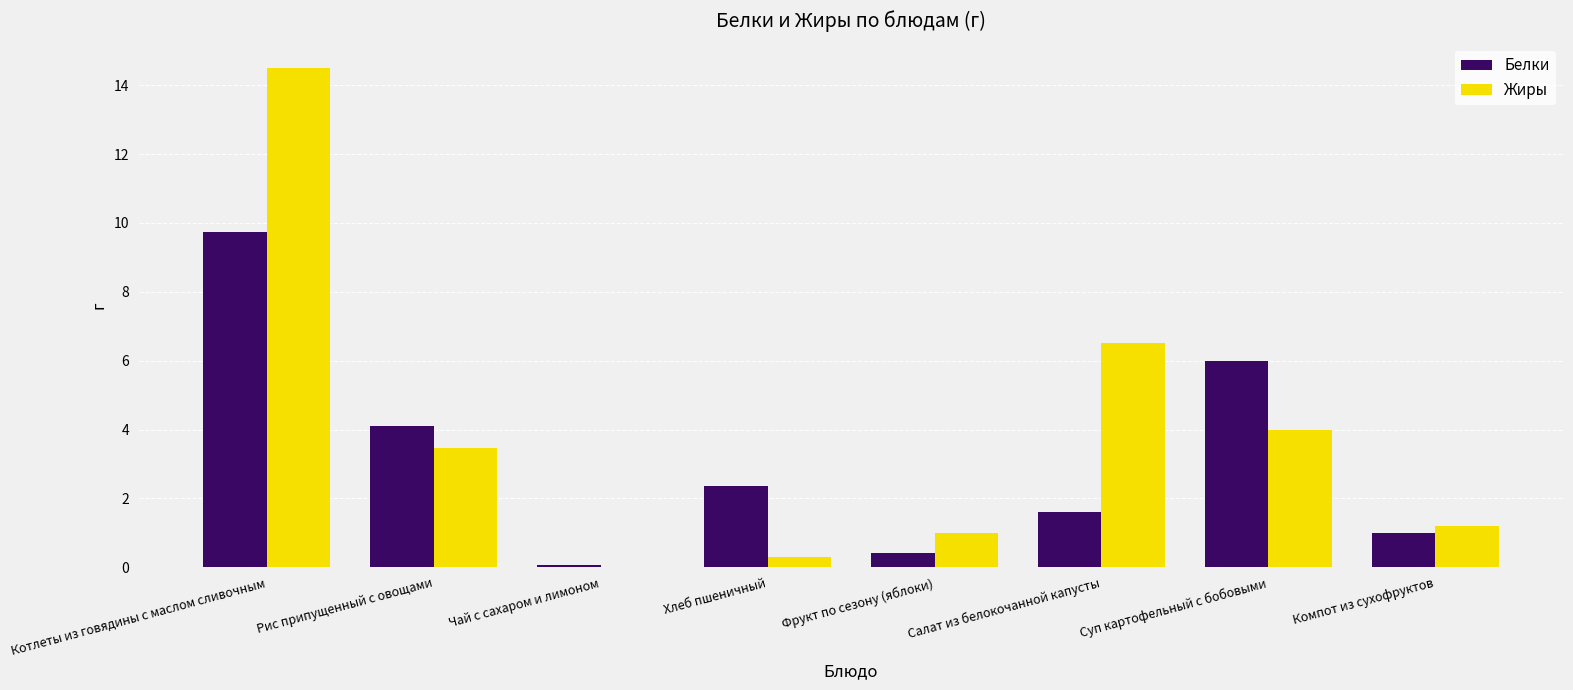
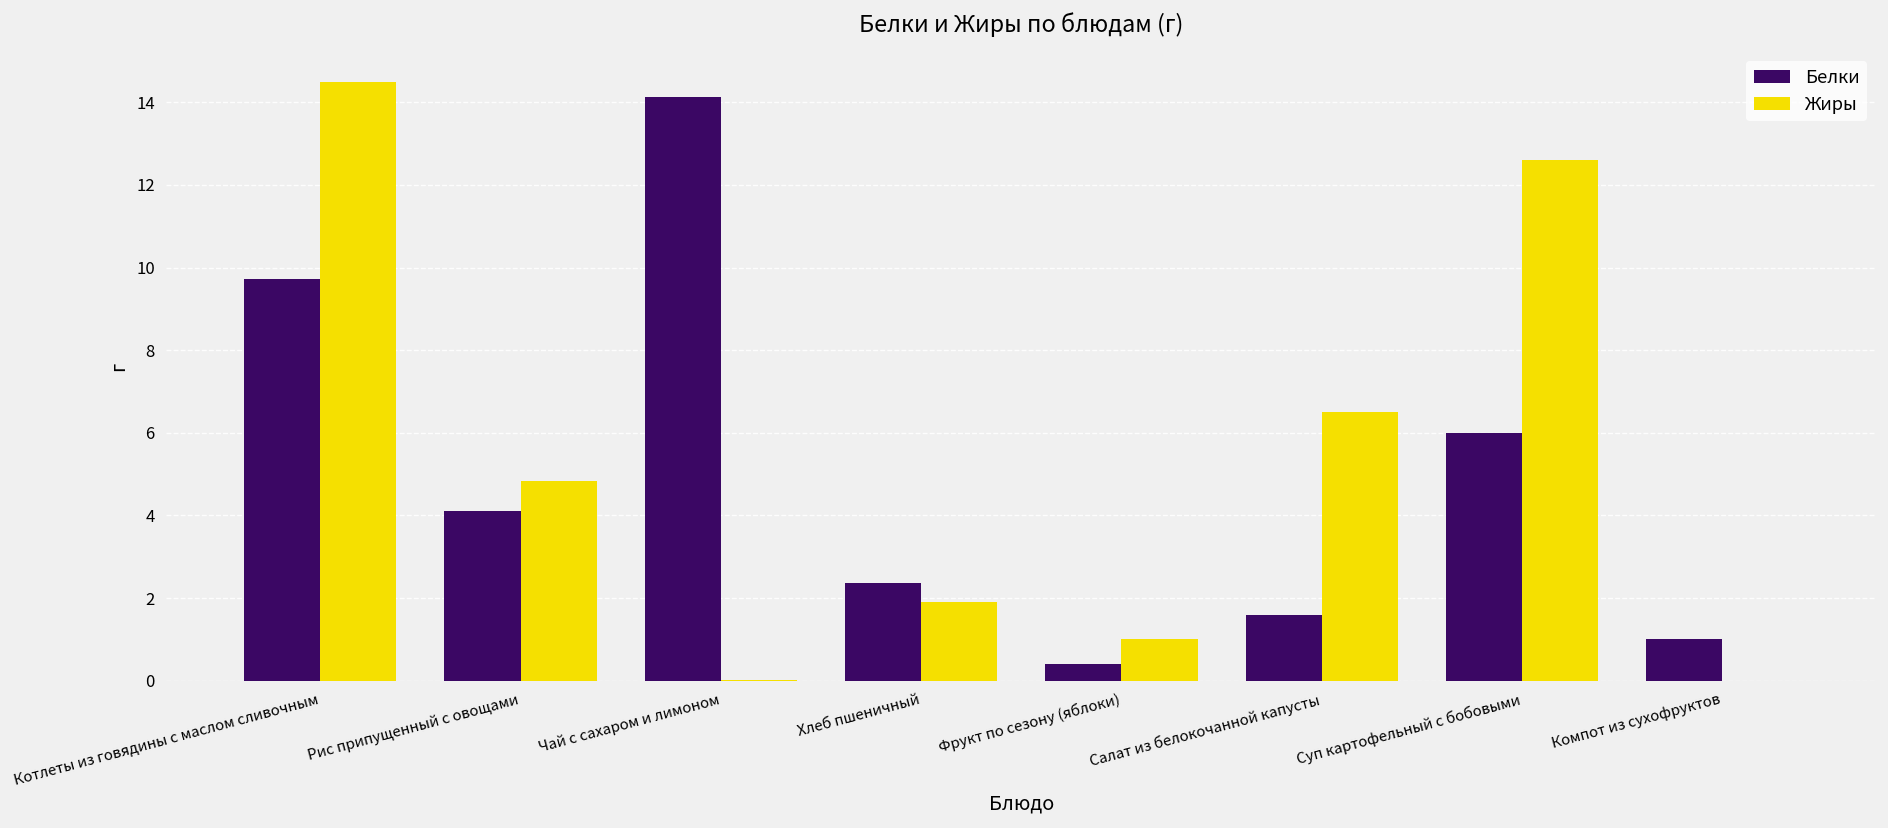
  {
    "Белки": {
      "Котлеты из говядины с маслом сливочным": 9.7,
      "Рис припущенный с овощами": 4.1,
-     "Чай с сахаром и лимоном": 0.1,
+     "Чай с сахаром и лимоном": 14.1,
      "Хлеб пшеничный": 2.4,
      "Фрукт по сезону (яблоки)": 0.4,
      "Салат из белокочанной капусты": 1.6,
      "Суп картофельный с бобовыми": 6.0,
      "Компот из сухофруктов": 1.0
    },
    "Жиры": {
      "Котлеты из говядины с маслом сливочным": 14.5,
-     "Рис припущенный с овощами": 3.5,
-     "Хлеб пшеничный": 0.3,
+     "Рис припущенный с овощами": 4.8,
+     "Хлеб пшеничный": 1.9,
      "Фрукт по сезону (яблоки)": 1.0,
      "Салат из белокочанной капусты": 6.5,
-     "Суп картофельный с бобовыми": 4.0,
-     "Компот из сухофруктов": 1.2
+     "Суп картофельный с бобовыми": 12.6,
+     "Компот из сухофруктов": 0.0
    }
  }
